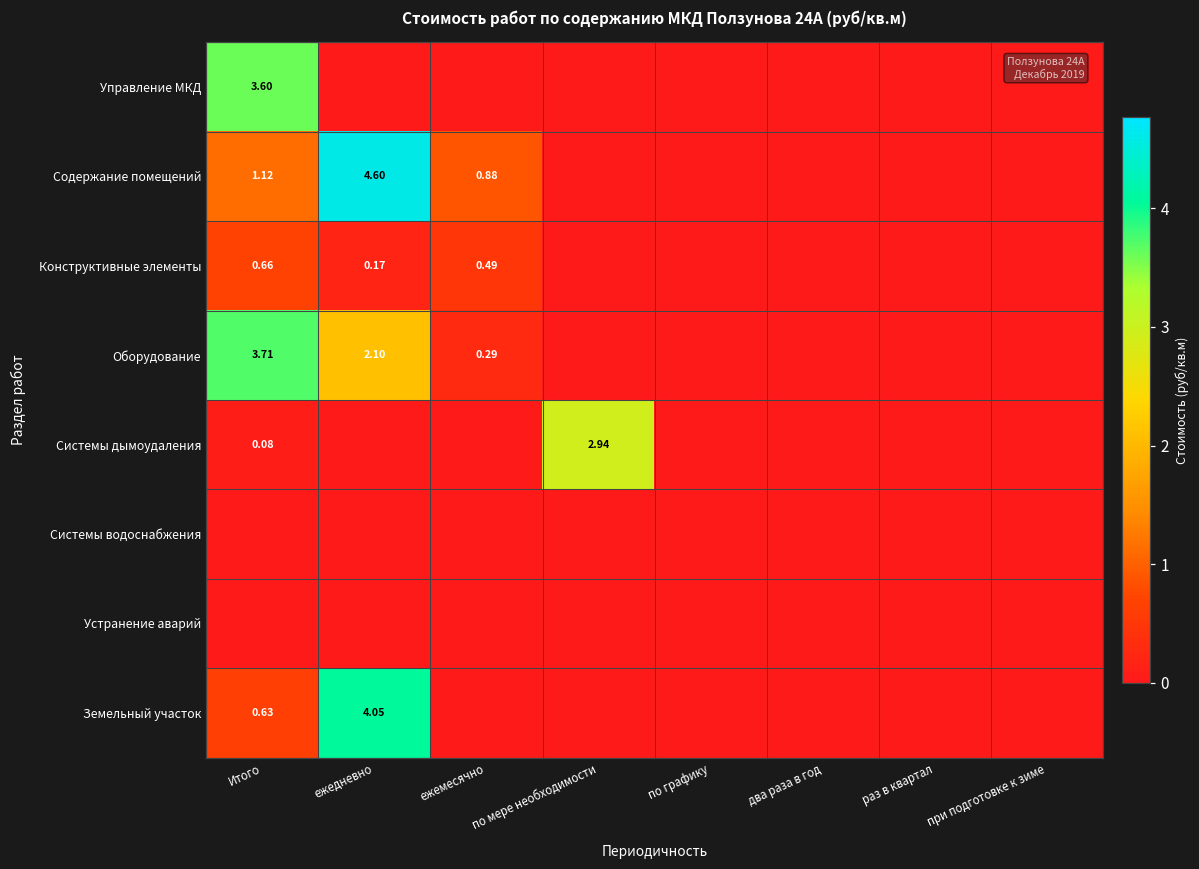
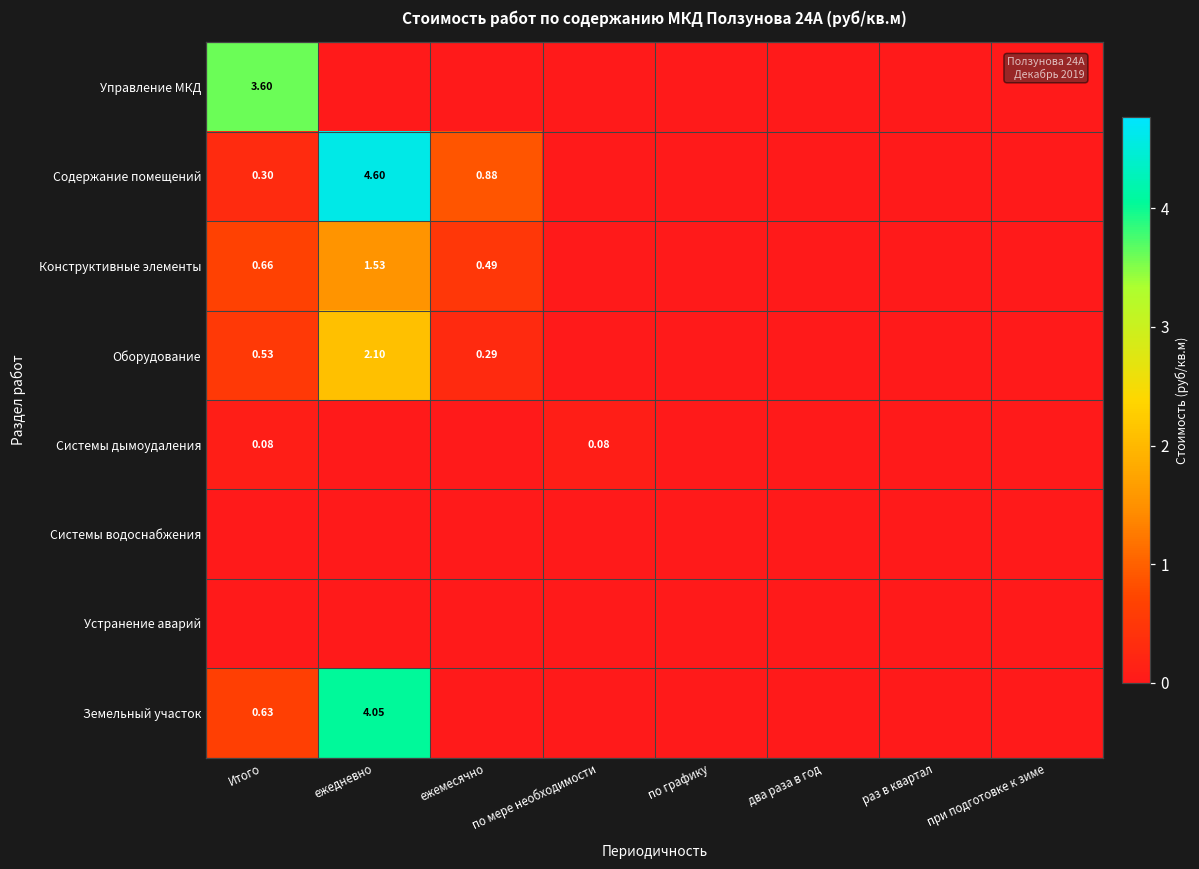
  {
    "Управление МКД": {
      "Итого": 3.60
    },
    "Содержание помещений": {
-     "Итого": 1.12,
+     "Итого": 0.30,
      "ежедневно": 4.60,
      "ежемесячно": 0.88
    },
    "Конструктивные элементы": {
      "Итого": 0.66,
-     "ежедневно": 0.17,
+     "ежедневно": 1.53,
      "ежемесячно": 0.49
    },
    "Оборудование": {
-     "Итого": 3.71,
+     "Итого": 0.53,
      "ежедневно": 2.10,
      "ежемесячно": 0.29
    },
    "Системы дымоудаления": {
      "Итого": 0.08,
-     "по мере необходимости": 2.94
+     "по мере необходимости": 0.08
    },
    "Земельный участок": {
      "Итого": 0.63,
      "ежедневно": 4.05
    }
  }
